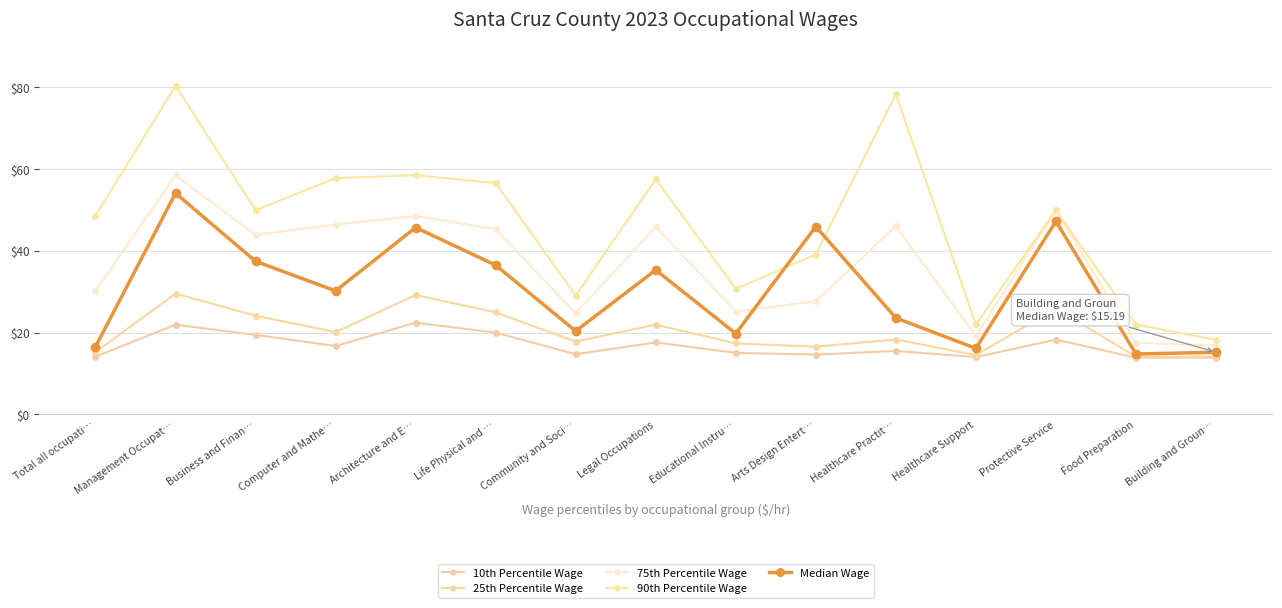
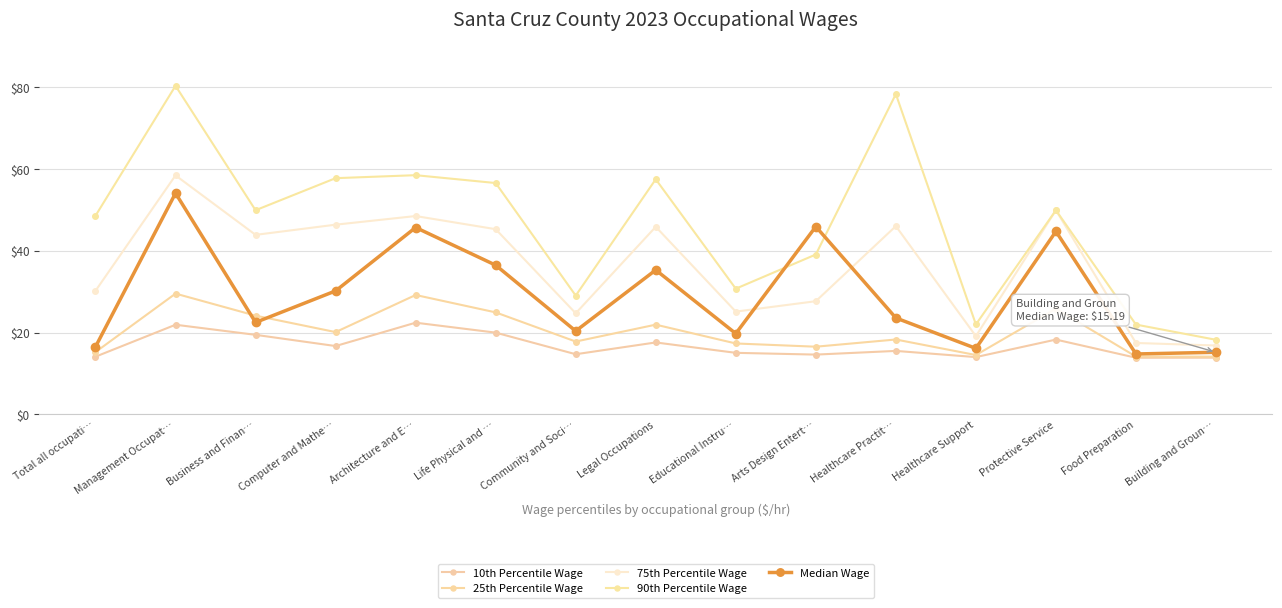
  {
    "Median Wage": {
      "Total all occupati…": "$17",
      "Management Occupat…": "$54",
-     "Business and Finan…": "$37",
+     "Business and Finan…": "$22",
      "Computer and Mathe…": "$30",
      "Architecture and E…": "$46",
      "Life Physical and …": "$36",
      "Community and Soci…": "$20",
      "Legal Occupations": "$35",
      "Educational Instru…": "$20",
      "Arts Design Entert…": "$46",
      "Healthcare Practit…": "$24",
      "Healthcare Support": "$16",
-     "Protective Service": "$47",
+     "Protective Service": "$45",
      "Food Preparation": "$15",
      "Building and Groun…": "$15"
    }
  }
